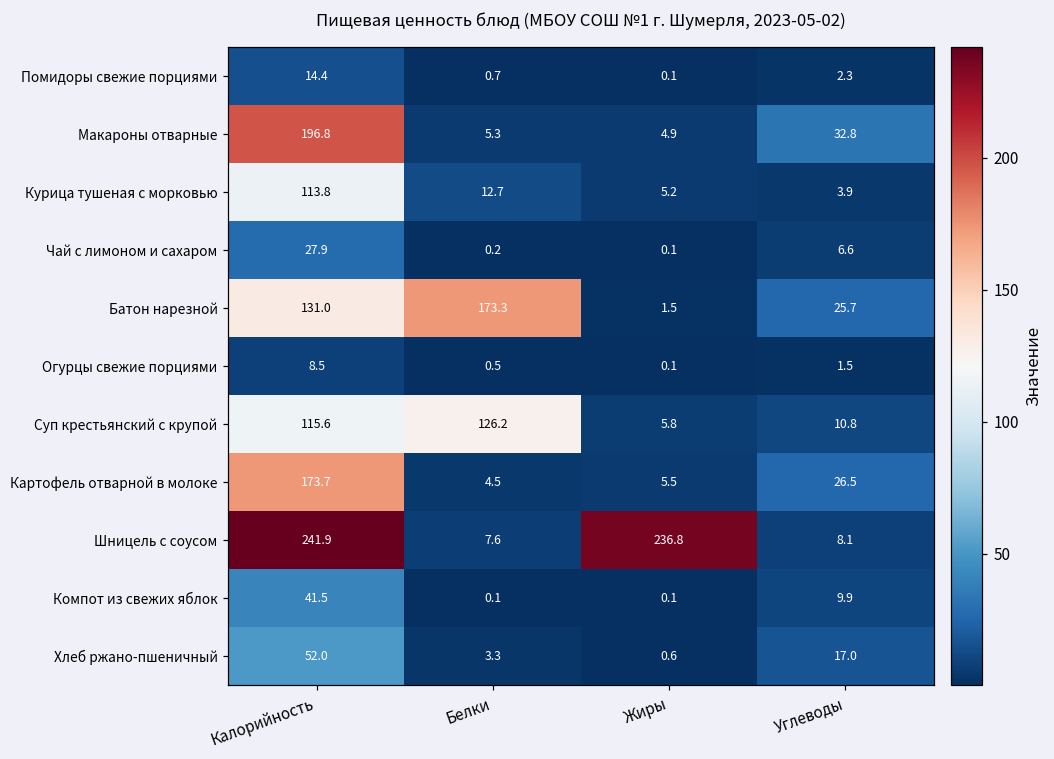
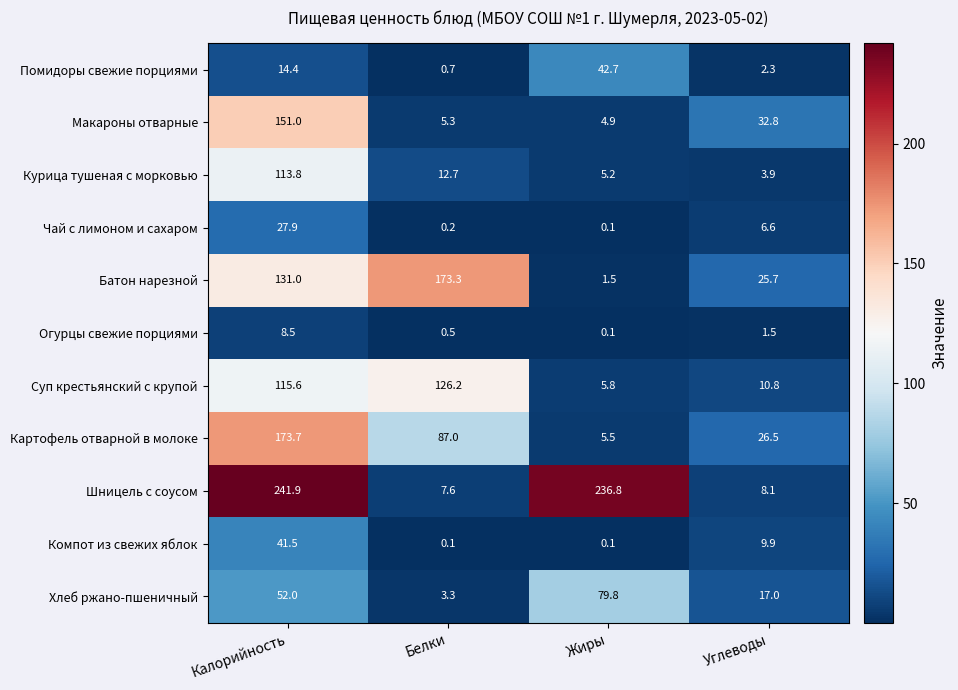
  {
    "Помидоры свежие порциями": {
      "Калорийность": 14.4,
      "Белки": 0.7,
-     "Жиры": 0.1,
+     "Жиры": 42.7,
      "Углеводы": 2.3
    },
    "Макароны отварные": {
-     "Калорийность": 196.8,
+     "Калорийность": 151.0,
      "Белки": 5.3,
      "Жиры": 4.9,
      "Углеводы": 32.8
    },
    "Курица тушеная с морковью": {
      "Калорийность": 113.8,
      "Белки": 12.7,
      "Жиры": 5.2,
      "Углеводы": 3.9
    },
    "Чай с лимоном и сахаром": {
      "Калорийность": 27.9,
      "Белки": 0.2,
      "Жиры": 0.1,
      "Углеводы": 6.6
    },
    "Батон нарезной": {
      "Калорийность": 131.0,
      "Белки": 173.3,
      "Жиры": 1.5,
      "Углеводы": 25.7
    },
    "Огурцы свежие порциями": {
      "Калорийность": 8.5,
      "Белки": 0.5,
      "Жиры": 0.1,
      "Углеводы": 1.5
    },
    "Суп крестьянский с крупой": {
      "Калорийность": 115.6,
      "Белки": 126.2,
      "Жиры": 5.8,
      "Углеводы": 10.8
    },
    "Картофель отварной в молоке": {
      "Калорийность": 173.7,
-     "Белки": 4.5,
+     "Белки": 87.0,
      "Жиры": 5.5,
      "Углеводы": 26.5
    },
    "Шницель с соусом": {
      "Калорийность": 241.9,
      "Белки": 7.6,
      "Жиры": 236.8,
      "Углеводы": 8.1
    },
    "Компот из свежих яблок": {
      "Калорийность": 41.5,
      "Белки": 0.1,
      "Жиры": 0.1,
      "Углеводы": 9.9
    },
    "Хлеб ржано-пшеничный": {
      "Калорийность": 52.0,
      "Белки": 3.3,
-     "Жиры": 0.6,
+     "Жиры": 79.8,
      "Углеводы": 17.0
    }
  }
